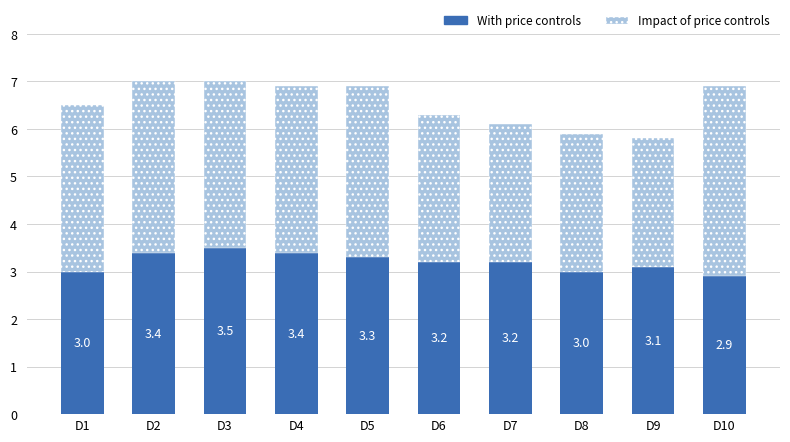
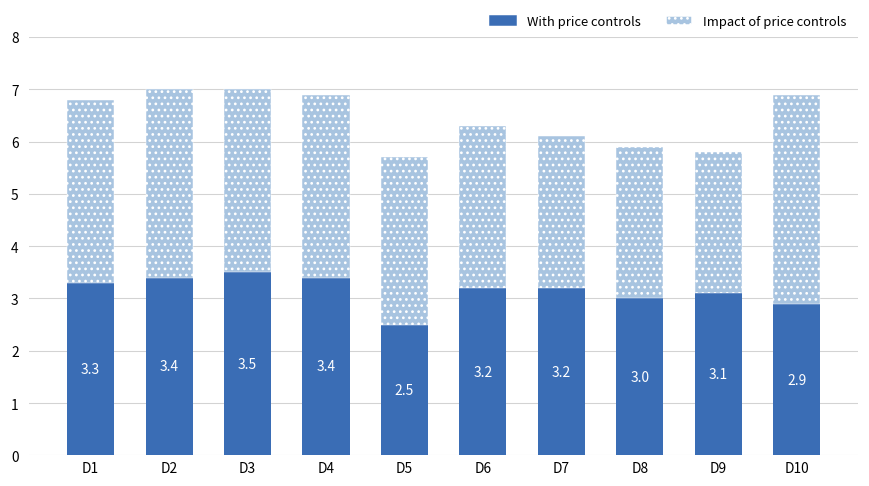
  {
    "With price controls": {
-     "D1": 3.0,
+     "D1": 3.3,
      "D2": 3.4,
      "D3": 3.5,
      "D4": 3.4,
-     "D5": 3.3,
+     "D5": 2.5,
      "D6": 3.2,
      "D7": 3.2,
      "D8": 3.0,
      "D9": 3.1,
      "D10": 2.9
    },
    "Impact of price controls": {
      "D1": 3.5,
      "D2": 3.6,
      "D3": 3.5,
      "D4": 3.5,
-     "D5": 3.6,
+     "D5": 3.2,
      "D6": 3.1,
      "D7": 2.9,
      "D8": 2.9,
      "D9": 2.7,
      "D10": 4.0
    }
  }
